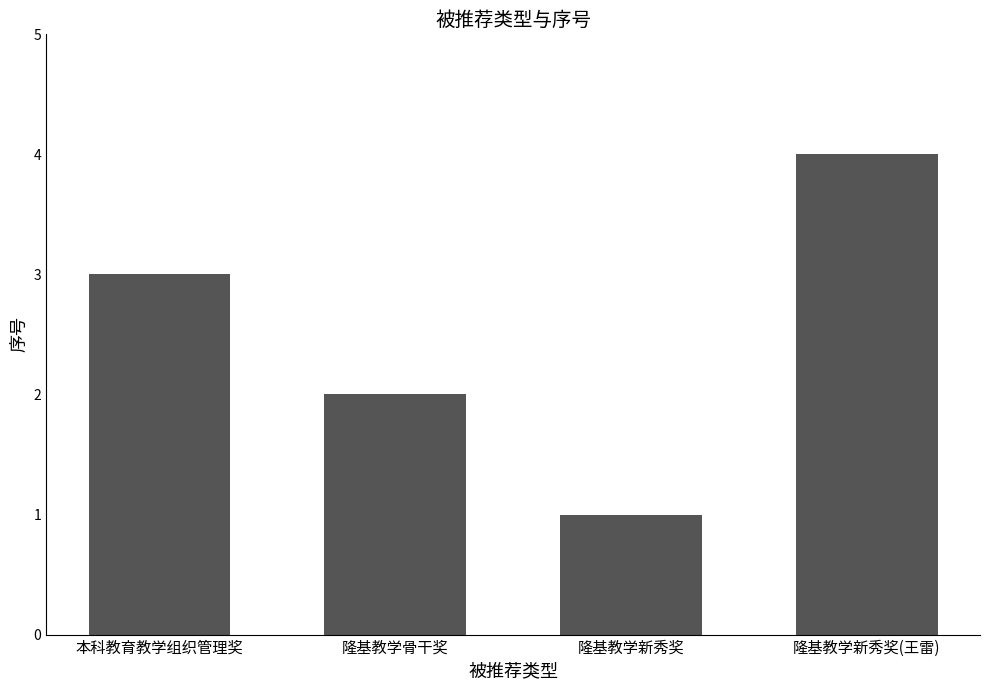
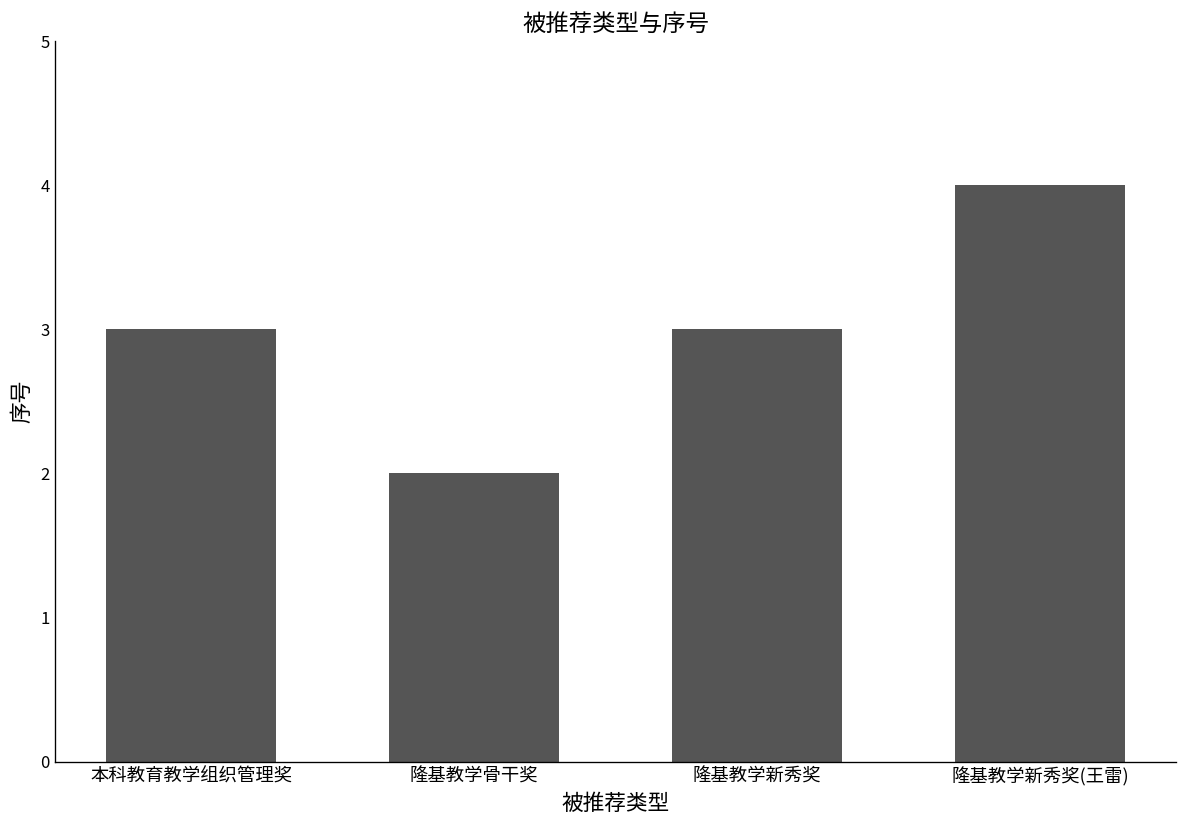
  {
    "本科教育教学组织管理奖": 3,
    "隆基教学骨干奖": 2,
-   "隆基教学新秀奖": 1,
+   "隆基教学新秀奖": 3,
    "隆基教学新秀奖(王雷)": 4
  }
